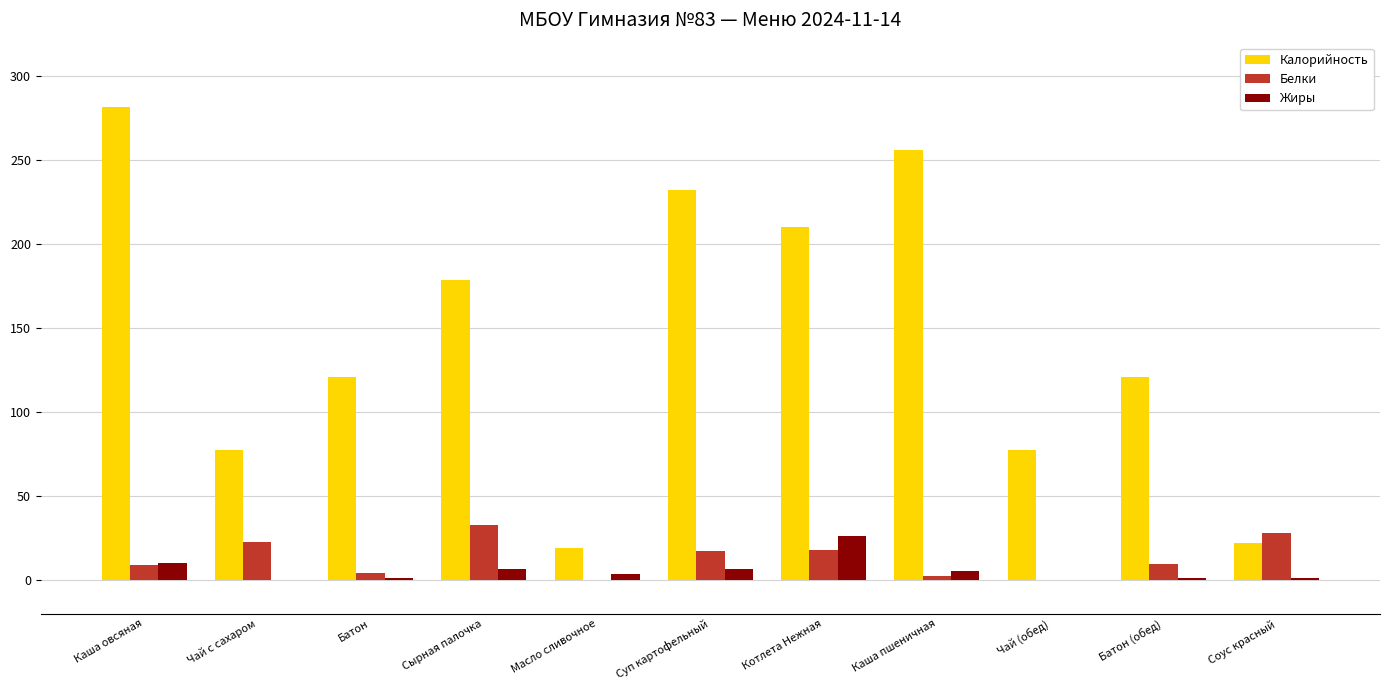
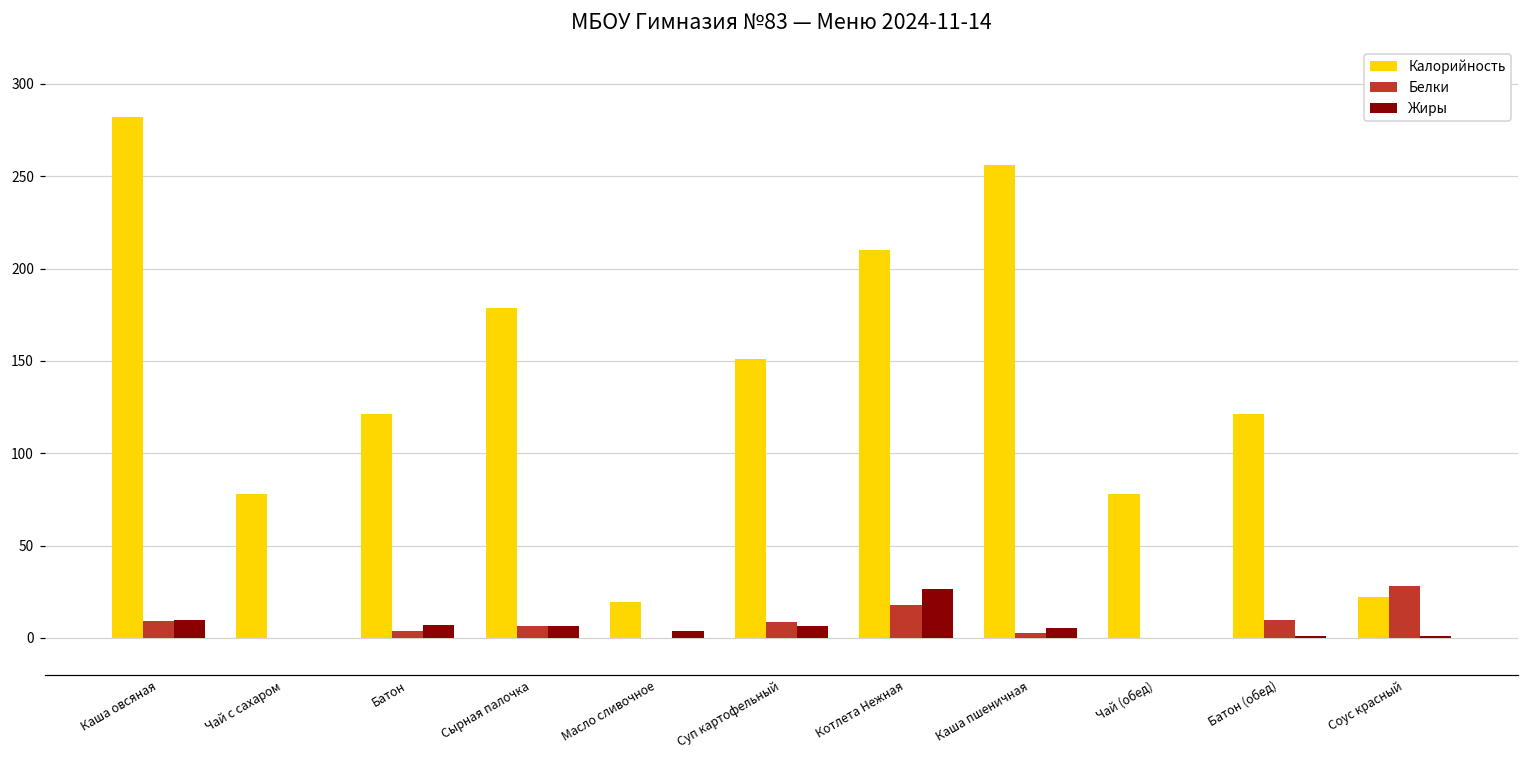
  {
    "Калорийность": {
      "Каша овсяная": 282,
      "Чай с сахаром": 78,
      "Батон": 121,
      "Сырная палочка": 178,
      "Масло сливочное": 19,
-     "Суп картофельный": 232,
+     "Суп картофельный": 151,
      "Котлета Нежная": 210,
      "Каша пшеничная": 256,
      "Чай (обед)": 78,
      "Батон (обед)": 121,
      "Соус красный": 22
    },
    "Белки": {
      "Каша овсяная": 9,
-     "Чай с сахаром": 23,
+     "Чай с сахаром": 0,
      "Батон": 4,
-     "Сырная палочка": 33,
+     "Сырная палочка": 7,
      "Масло сливочное": 0,
-     "Суп картофельный": 18,
+     "Суп картофельный": 9,
      "Котлета Нежная": 18,
      "Каша пшеничная": 3,
      "Батон (обед)": 10,
      "Соус красный": 28
    },
    "Жиры": {
      "Каша овсяная": 10,
      "Чай с сахаром": 0,
-     "Батон": 1,
+     "Батон": 7,
      "Сырная палочка": 6,
      "Масло сливочное": 4,
      "Суп картофельный": 7,
      "Котлета Нежная": 26,
      "Каша пшеничная": 5,
      "Чай (обед)": 0
    }
  }
